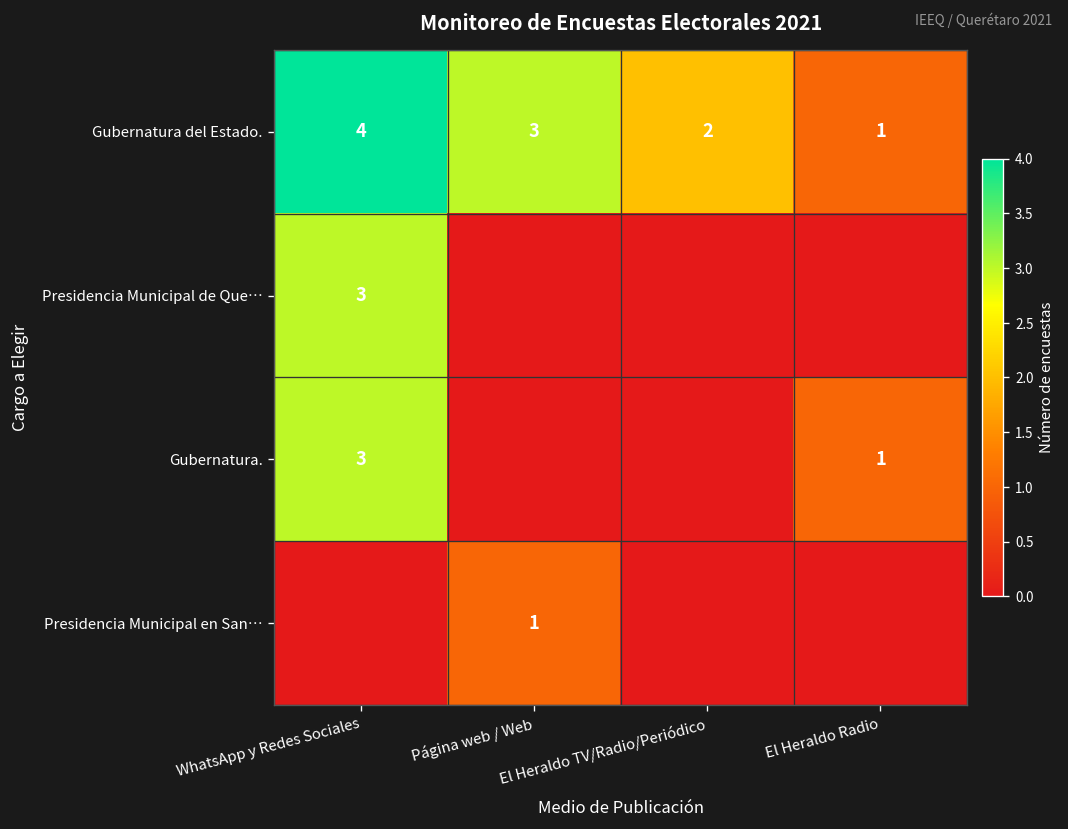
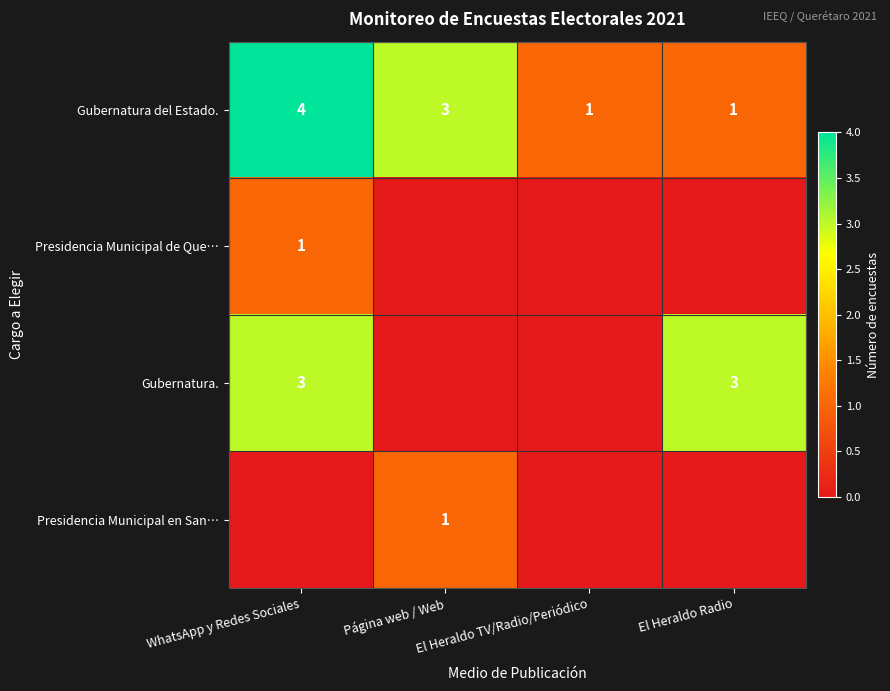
  {
    "Gubernatura del Estado.": {
      "WhatsApp y Redes Sociales": 4,
      "Página web / Web": 3,
-     "El Heraldo TV/Radio/Periódico": 2,
+     "El Heraldo TV/Radio/Periódico": 1,
      "El Heraldo Radio": 1
    },
    "Presidencia Municipal de Que…": {
-     "WhatsApp y Redes Sociales": 3
+     "WhatsApp y Redes Sociales": 1
    },
    "Gubernatura.": {
      "WhatsApp y Redes Sociales": 3,
-     "El Heraldo Radio": 1
+     "El Heraldo Radio": 3
    },
    "Presidencia Municipal en San…": {
      "Página web / Web": 1
    }
  }
